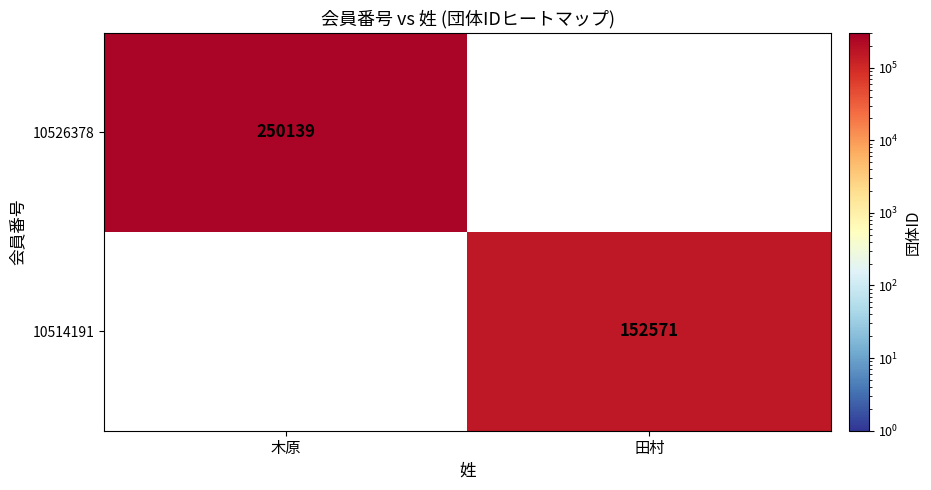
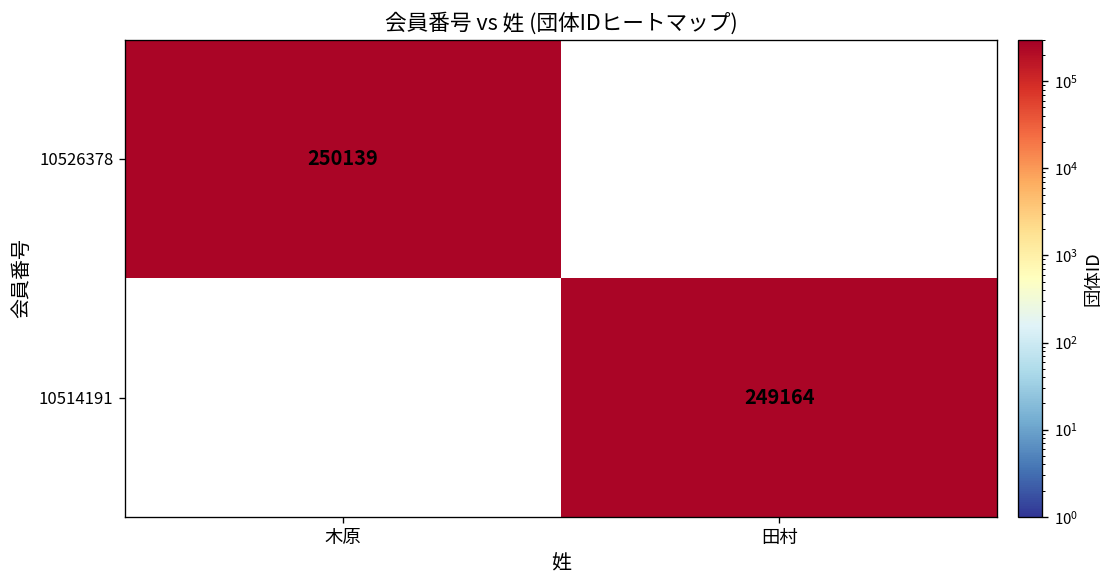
  {
    "10526378": {
      "木原": 250139
    },
    "10514191": {
-     "田村": 152571
+     "田村": 249164
    }
  }
